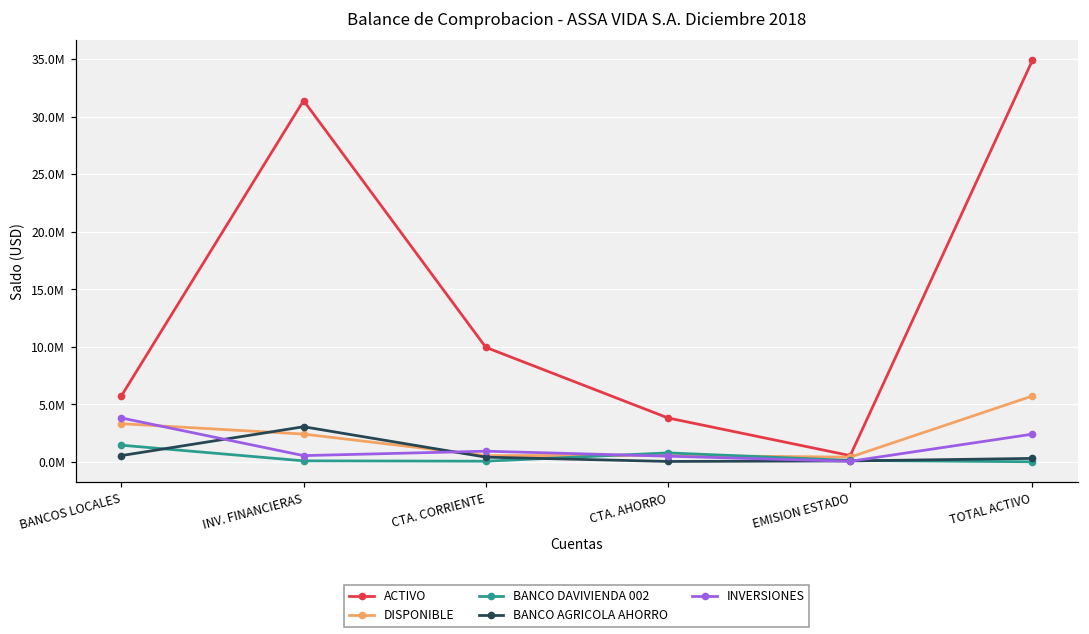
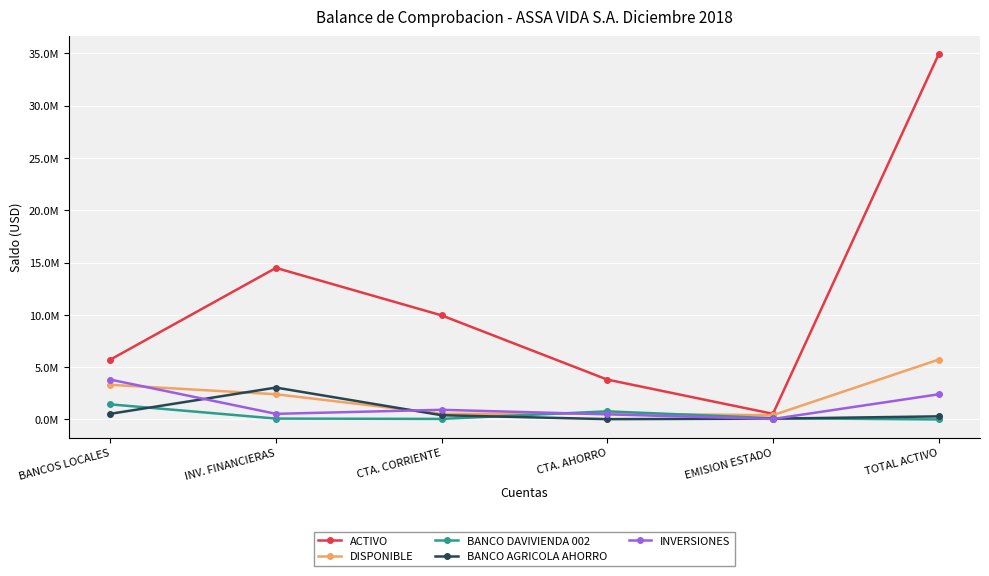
  {
    "ACTIVO": {
      "BANCOS LOCALES": 5700000,
-     "INV. FINANCIERAS": 31400000,
+     "INV. FINANCIERAS": 14500000,
      "CTA. CORRIENTE": 9900000,
      "CTA. AHORRO": 3800000,
      "TOTAL ACTIVO": 34900000
    },
    "DISPONIBLE": {
      "BANCOS LOCALES": 3300000,
      "INV. FINANCIERAS": 2400000,
      "TOTAL ACTIVO": 5700000
    },
    "BANCO DAVIVIENDA 002": {
      "BANCOS LOCALES": 1400000,
      "INV. FINANCIERAS": 100000,
      "CTA. CORRIENTE": 100000,
      "TOTAL ACTIVO": 0
    },
    "BANCO AGRICOLA AHORRO": {
      "BANCOS LOCALES": 500000,
      "INV. FINANCIERAS": 3000000,
      "CTA. AHORRO": 0,
      "TOTAL ACTIVO": 300000
    },
    "INVERSIONES": {
      "BANCOS LOCALES": 3800000,
      "INV. FINANCIERAS": 500000,
      "CTA. CORRIENTE": 900000,
      "TOTAL ACTIVO": 2400000
    }
  }
